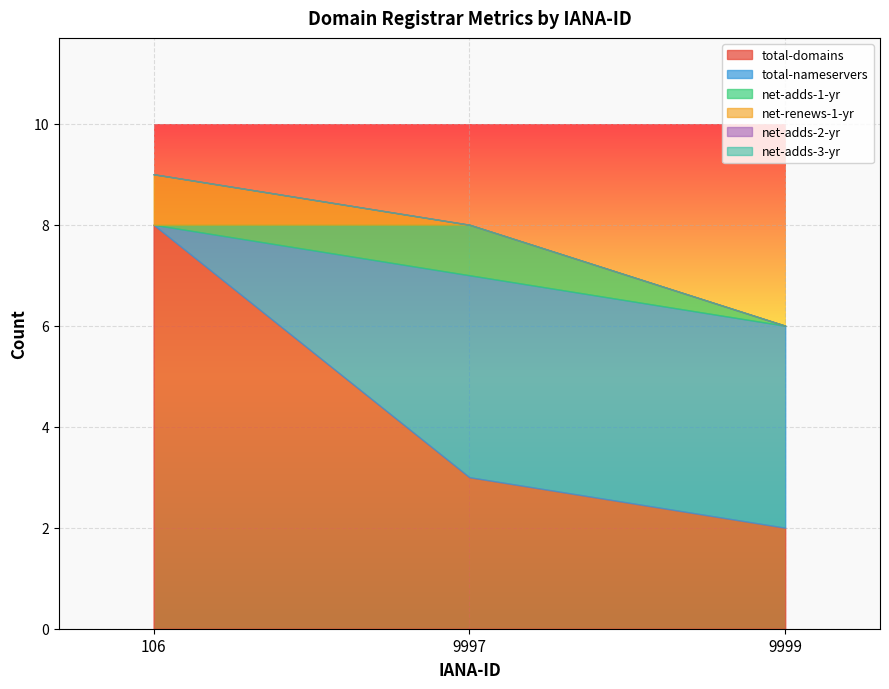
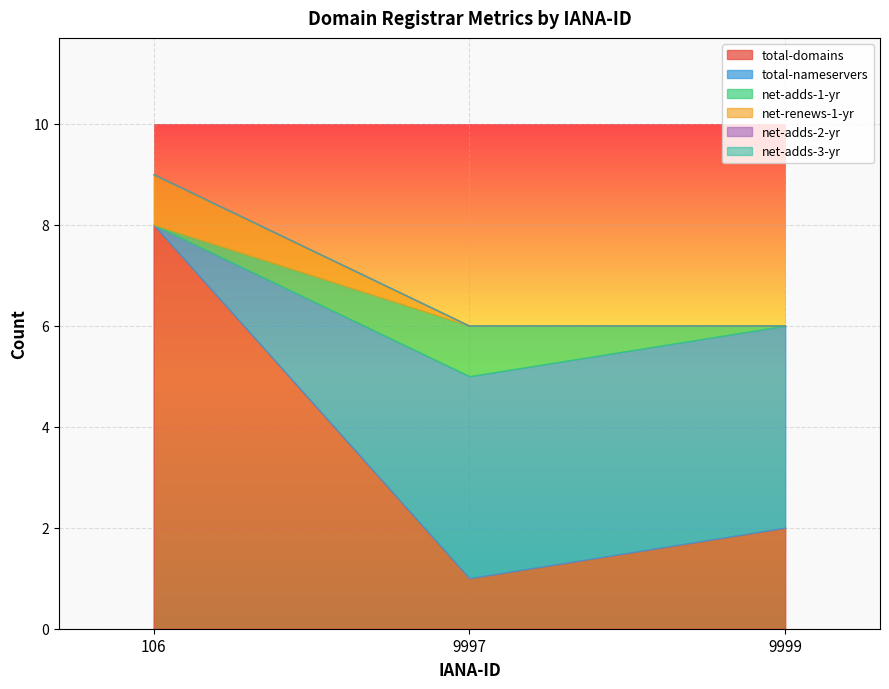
  {
    "total-domains": {
-     "9997": 3,
+     "9997": 1,
      "9999": 2
    },
    "total-nameservers": {
      "9997": 4
    }
  }
